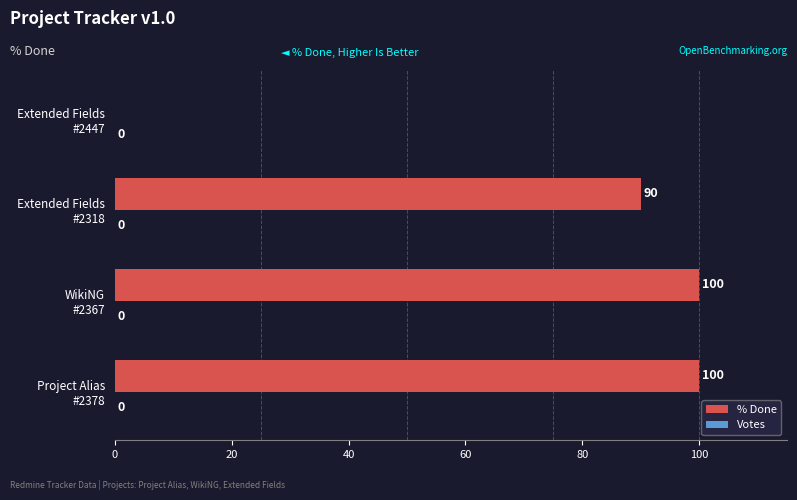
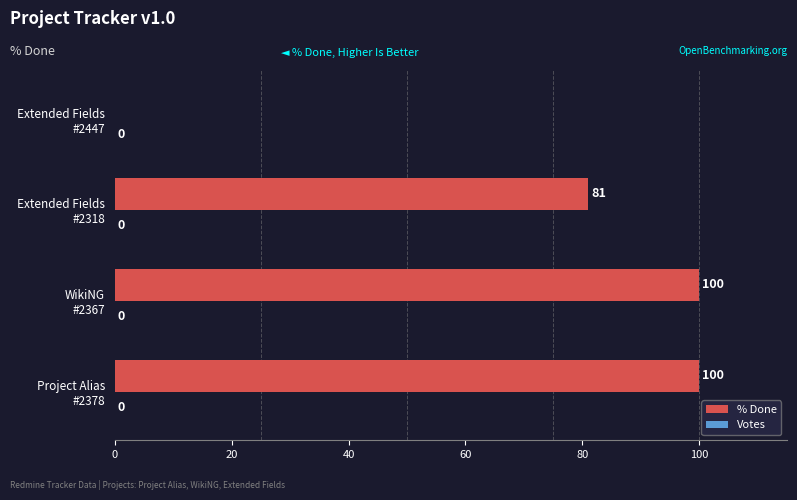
  {
    "% Done": {
-     "Extended Fields #2318": 90,
+     "Extended Fields #2318": 81,
      "WikiNG #2367": 100,
      "Project Alias #2378": 100
    },
    "Votes": {
      "Extended Fields #2447": 0,
      "Extended Fields #2318": 0,
      "WikiNG #2367": 0,
      "Project Alias #2378": 0
    }
  }
